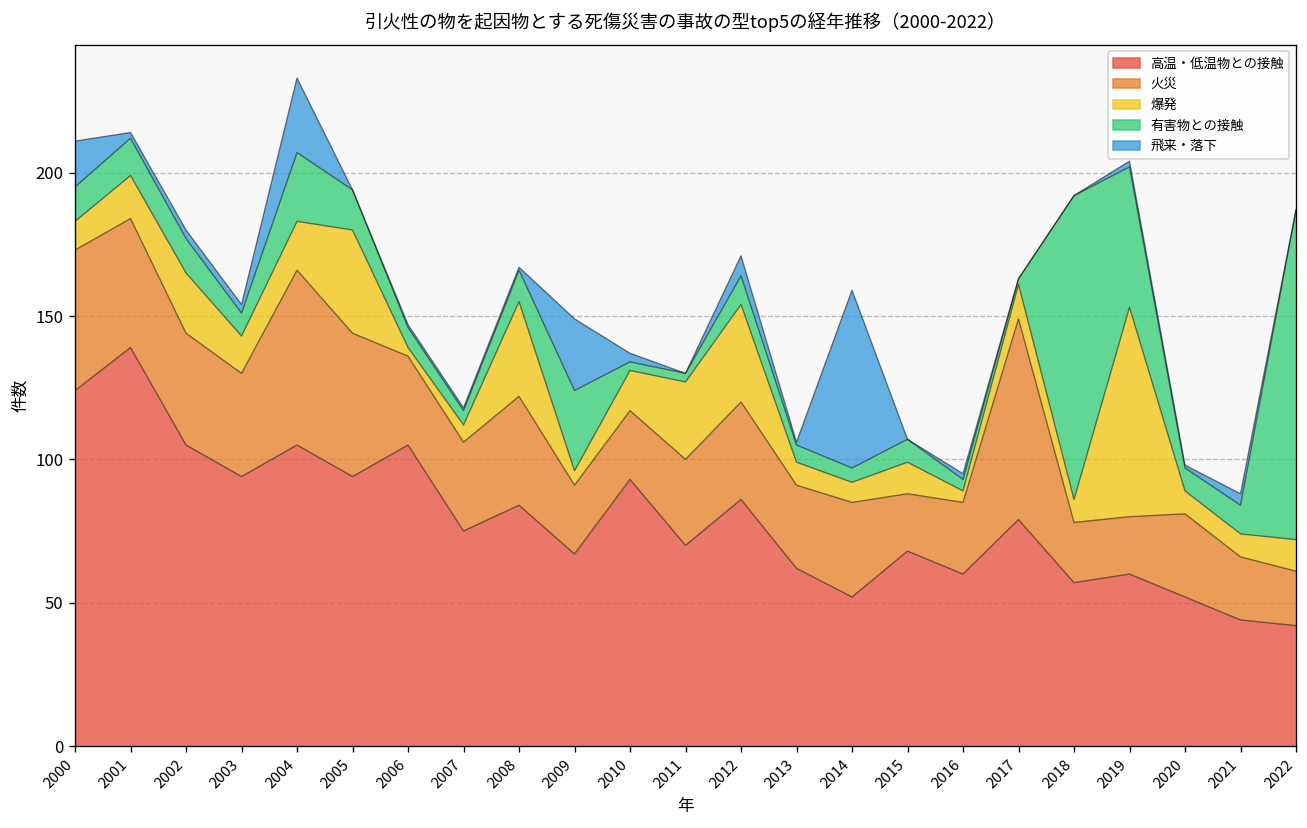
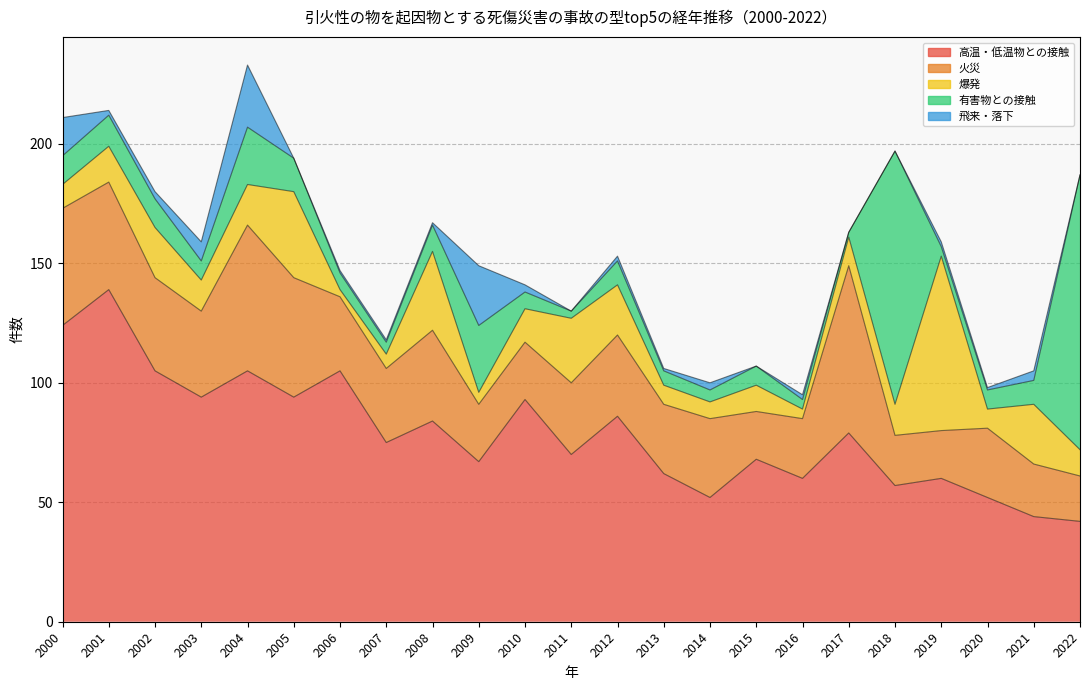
  {
    "爆発": {
      "2000": 10,
      "2001": 15,
      "2002": 21,
      "2003": 13,
      "2004": 17,
      "2005": 36,
      "2006": 3,
      "2007": 6,
      "2008": 33,
      "2009": 5,
      "2010": 14,
      "2011": 27,
-     "2012": 34,
+     "2012": 21,
      "2013": 8,
      "2014": 7,
      "2015": 11,
      "2016": 4,
      "2017": 12,
-     "2018": 8,
+     "2018": 13,
      "2019": 73,
      "2020": 8,
-     "2021": 8,
+     "2021": 25,
      "2022": 11
    },
    "有害物との接触": {
      "2000": 12,
      "2001": 13,
      "2002": 12,
      "2003": 8,
      "2004": 24,
      "2009": 28,
-     "2010": 3,
+     "2010": 7,
      "2012": 10,
      "2014": 5,
      "2016": 4,
-     "2019": 49,
+     "2019": 4,
      "2021": 10
    },
    "飛来・落下": {
      "2000": 16,
      "2001": 2,
      "2002": 3,
-     "2003": 3,
+     "2003": 8,
      "2004": 26,
      "2009": 25,
      "2010": 3,
-     "2012": 7,
-     "2014": 62,
+     "2012": 2,
+     "2014": 3,
      "2016": 2,
      "2019": 2,
      "2021": 4
    }
  }
